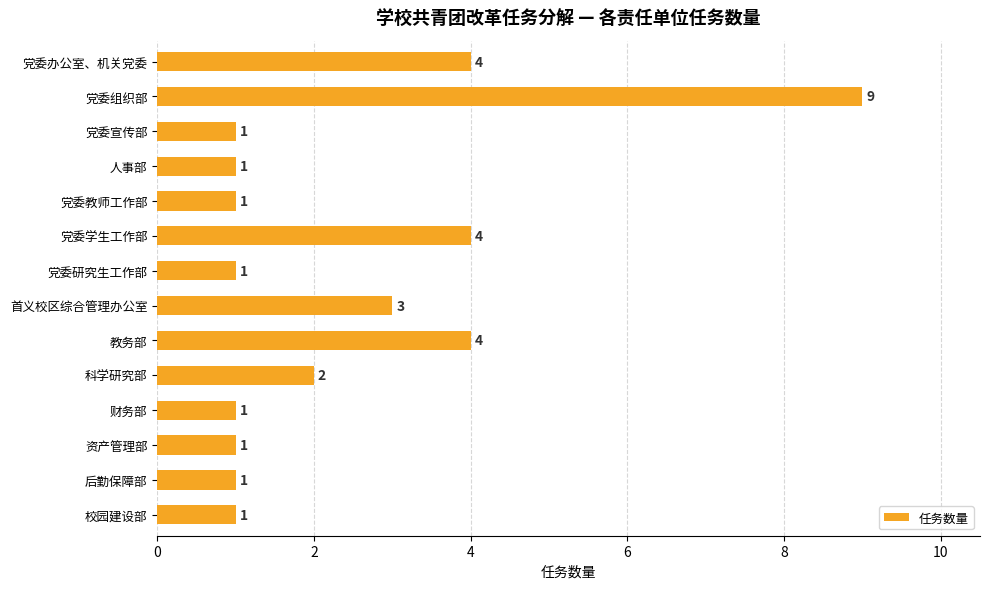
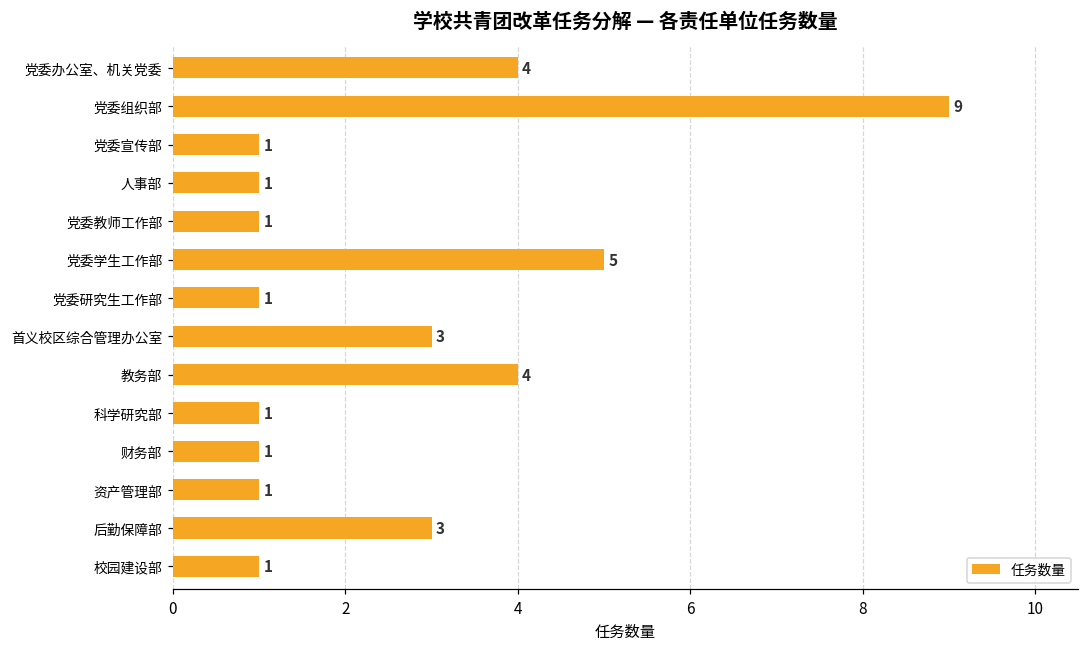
  {
    "党委办公室、机关党委": 4,
    "党委组织部": 9,
    "党委宣传部": 1,
    "人事部": 1,
    "党委教师工作部": 1,
-   "党委学生工作部": 4,
+   "党委学生工作部": 5,
    "党委研究生工作部": 1,
    "首义校区综合管理办公室": 3,
    "教务部": 4,
-   "科学研究部": 2,
+   "科学研究部": 1,
    "财务部": 1,
    "资产管理部": 1,
-   "后勤保障部": 1,
+   "后勤保障部": 3,
    "校园建设部": 1
  }
